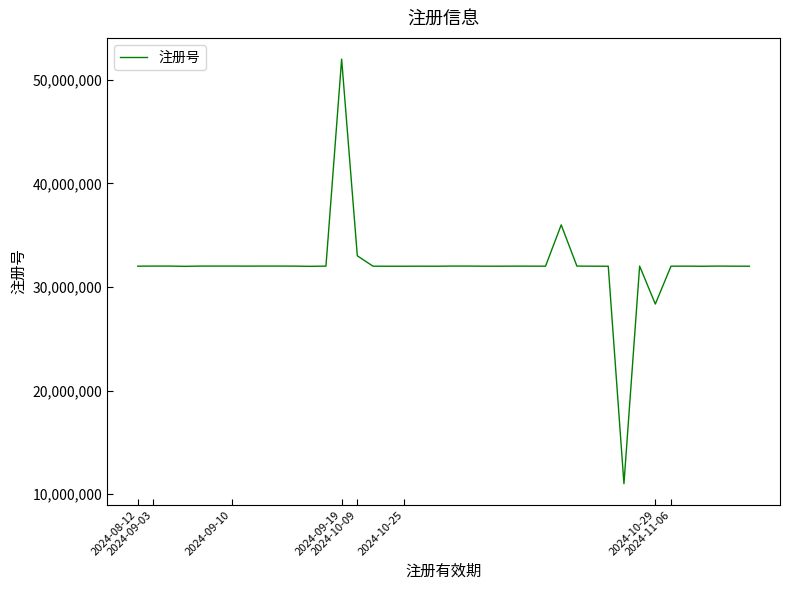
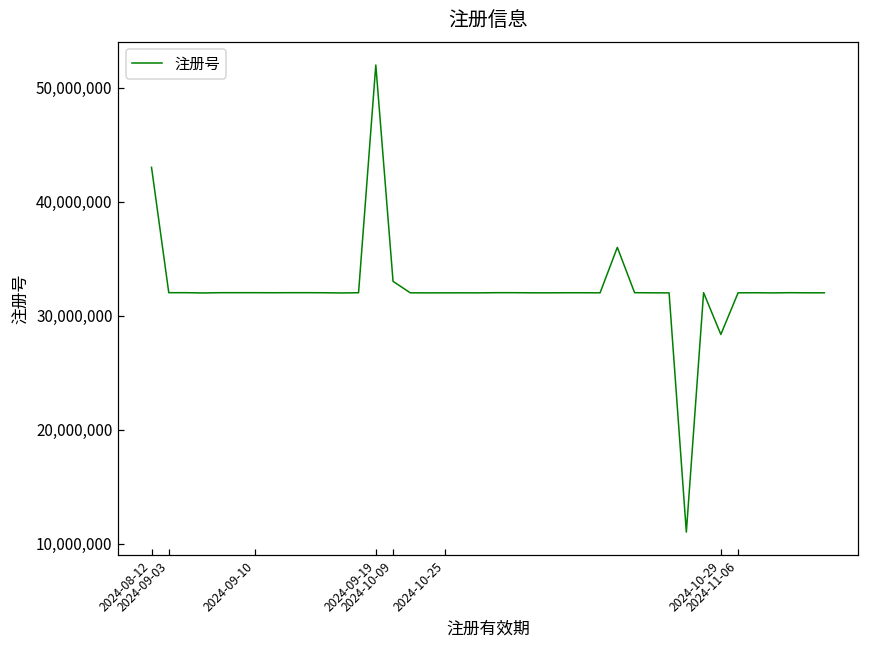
  {
-   "2024-08-12": "32,000,000",
+   "2024-08-12": "43,000,000",
    "2024-09-19": "52,000,000",
    "2024-10-29": "28,400,000"
  }
